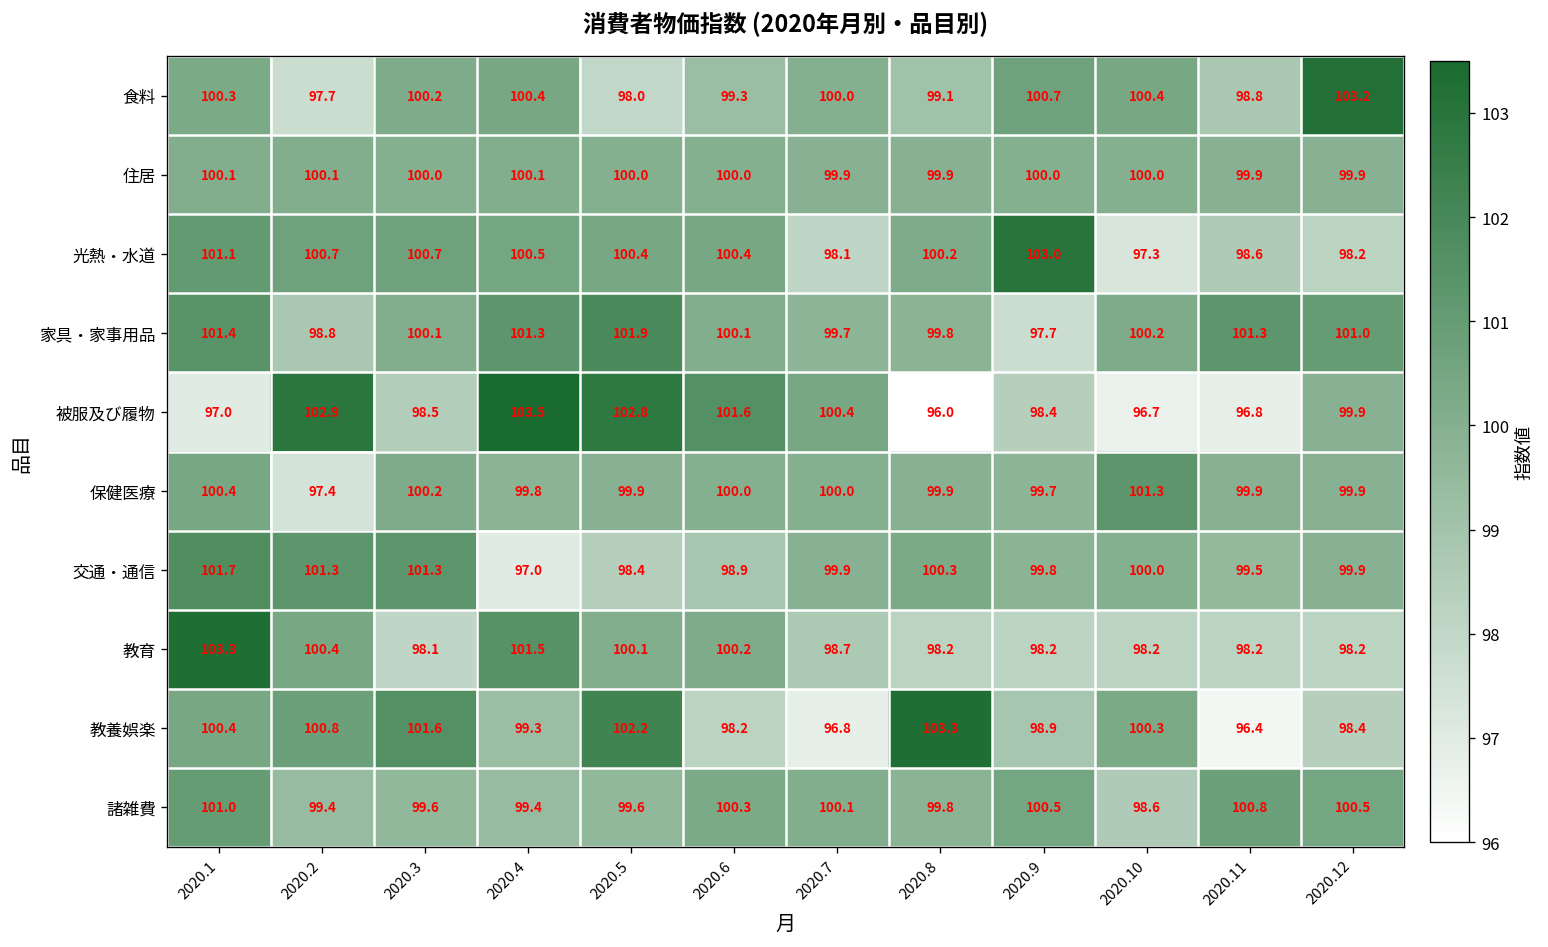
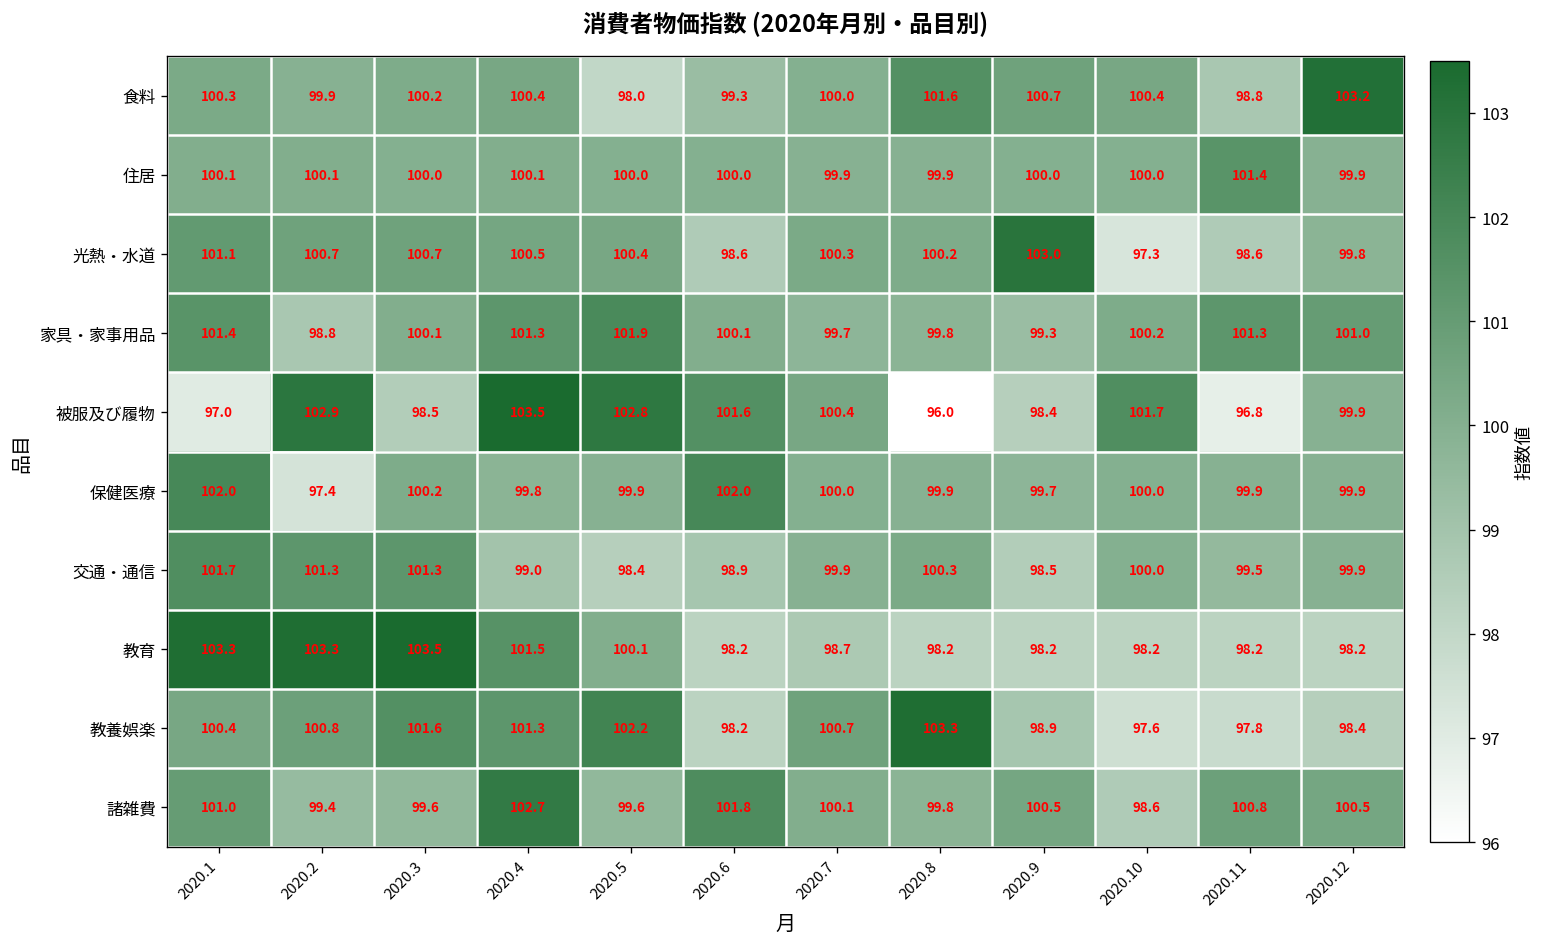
  {
    "食料": {
      "2020.1": 100.3,
-     "2020.2": 97.7,
+     "2020.2": 99.9,
      "2020.3": 100.2,
      "2020.4": 100.4,
      "2020.5": 98.0,
      "2020.6": 99.3,
      "2020.7": 100.0,
-     "2020.8": 99.1,
+     "2020.8": 101.6,
      "2020.9": 100.7,
      "2020.10": 100.4,
      "2020.11": 98.8,
      "2020.12": 103.2
    },
    "住居": {
      "2020.1": 100.1,
      "2020.2": 100.1,
      "2020.3": 100.0,
      "2020.4": 100.1,
      "2020.5": 100.0,
      "2020.6": 100.0,
      "2020.7": 99.9,
      "2020.8": 99.9,
      "2020.9": 100.0,
      "2020.10": 100.0,
-     "2020.11": 99.9,
+     "2020.11": 101.4,
      "2020.12": 99.9
    },
    "光熱・水道": {
      "2020.1": 101.1,
      "2020.2": 100.7,
      "2020.3": 100.7,
      "2020.4": 100.5,
      "2020.5": 100.4,
-     "2020.6": 100.4,
-     "2020.7": 98.1,
+     "2020.6": 98.6,
+     "2020.7": 100.3,
      "2020.8": 100.2,
      "2020.9": 103.0,
      "2020.10": 97.3,
      "2020.11": 98.6,
-     "2020.12": 98.2
+     "2020.12": 99.8
    },
    "家具・家事用品": {
      "2020.1": 101.4,
      "2020.2": 98.8,
      "2020.3": 100.1,
      "2020.4": 101.3,
      "2020.5": 101.9,
      "2020.6": 100.1,
      "2020.7": 99.7,
      "2020.8": 99.8,
-     "2020.9": 97.7,
+     "2020.9": 99.3,
      "2020.10": 100.2,
      "2020.11": 101.3,
      "2020.12": 101.0
    },
    "被服及び履物": {
      "2020.1": 97.0,
      "2020.2": 102.9,
      "2020.3": 98.5,
      "2020.4": 103.5,
      "2020.5": 102.8,
      "2020.6": 101.6,
      "2020.7": 100.4,
      "2020.8": 96.0,
      "2020.9": 98.4,
-     "2020.10": 96.7,
+     "2020.10": 101.7,
      "2020.11": 96.8,
      "2020.12": 99.9
    },
    "保健医療": {
-     "2020.1": 100.4,
+     "2020.1": 102.0,
      "2020.2": 97.4,
      "2020.3": 100.2,
      "2020.4": 99.8,
      "2020.5": 99.9,
-     "2020.6": 100.0,
+     "2020.6": 102.0,
      "2020.7": 100.0,
      "2020.8": 99.9,
      "2020.9": 99.7,
-     "2020.10": 101.3,
+     "2020.10": 100.0,
      "2020.11": 99.9,
      "2020.12": 99.9
    },
    "交通・通信": {
      "2020.1": 101.7,
      "2020.2": 101.3,
      "2020.3": 101.3,
-     "2020.4": 97.0,
+     "2020.4": 99.0,
      "2020.5": 98.4,
      "2020.6": 98.9,
      "2020.7": 99.9,
      "2020.8": 100.3,
-     "2020.9": 99.8,
+     "2020.9": 98.5,
      "2020.10": 100.0,
      "2020.11": 99.5,
      "2020.12": 99.9
    },
    "教育": {
      "2020.1": 103.3,
-     "2020.2": 100.4,
-     "2020.3": 98.1,
+     "2020.2": 103.3,
+     "2020.3": 103.5,
      "2020.4": 101.5,
      "2020.5": 100.1,
-     "2020.6": 100.2,
+     "2020.6": 98.2,
      "2020.7": 98.7,
      "2020.8": 98.2,
      "2020.9": 98.2,
      "2020.10": 98.2,
      "2020.11": 98.2,
      "2020.12": 98.2
    },
    "教養娯楽": {
      "2020.1": 100.4,
      "2020.2": 100.8,
      "2020.3": 101.6,
-     "2020.4": 99.3,
+     "2020.4": 101.3,
      "2020.5": 102.2,
      "2020.6": 98.2,
-     "2020.7": 96.8,
+     "2020.7": 100.7,
      "2020.8": 103.3,
      "2020.9": 98.9,
-     "2020.10": 100.3,
-     "2020.11": 96.4,
+     "2020.10": 97.6,
+     "2020.11": 97.8,
      "2020.12": 98.4
    },
    "諸雑費": {
      "2020.1": 101.0,
      "2020.2": 99.4,
      "2020.3": 99.6,
-     "2020.4": 99.4,
+     "2020.4": 102.7,
      "2020.5": 99.6,
-     "2020.6": 100.3,
+     "2020.6": 101.8,
      "2020.7": 100.1,
      "2020.8": 99.8,
      "2020.9": 100.5,
      "2020.10": 98.6,
      "2020.11": 100.8,
      "2020.12": 100.5
    }
  }
